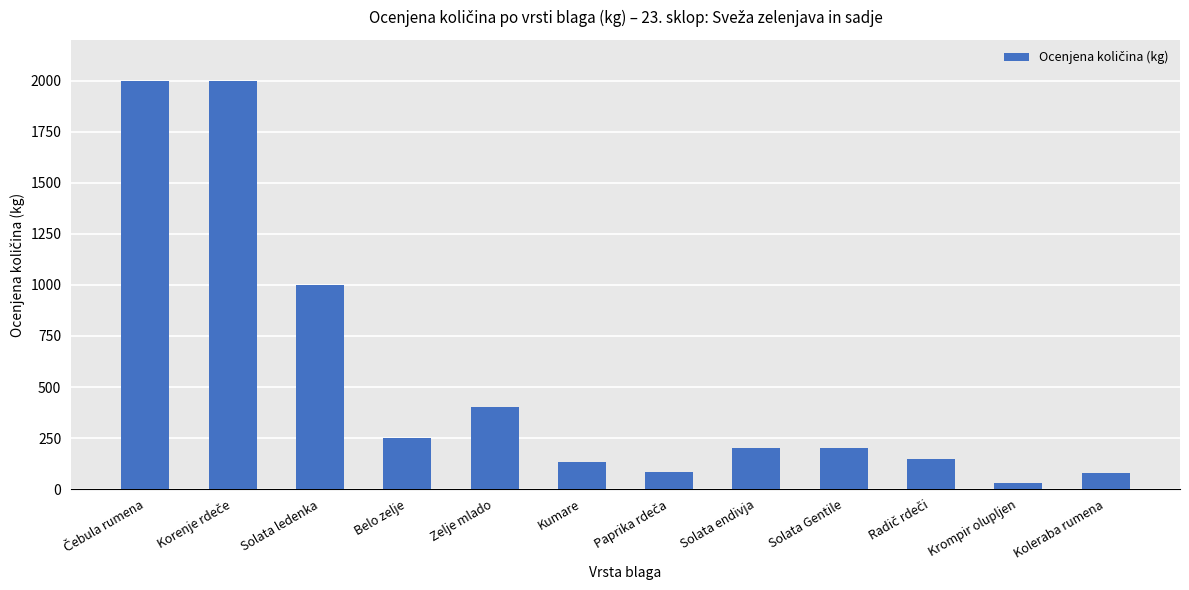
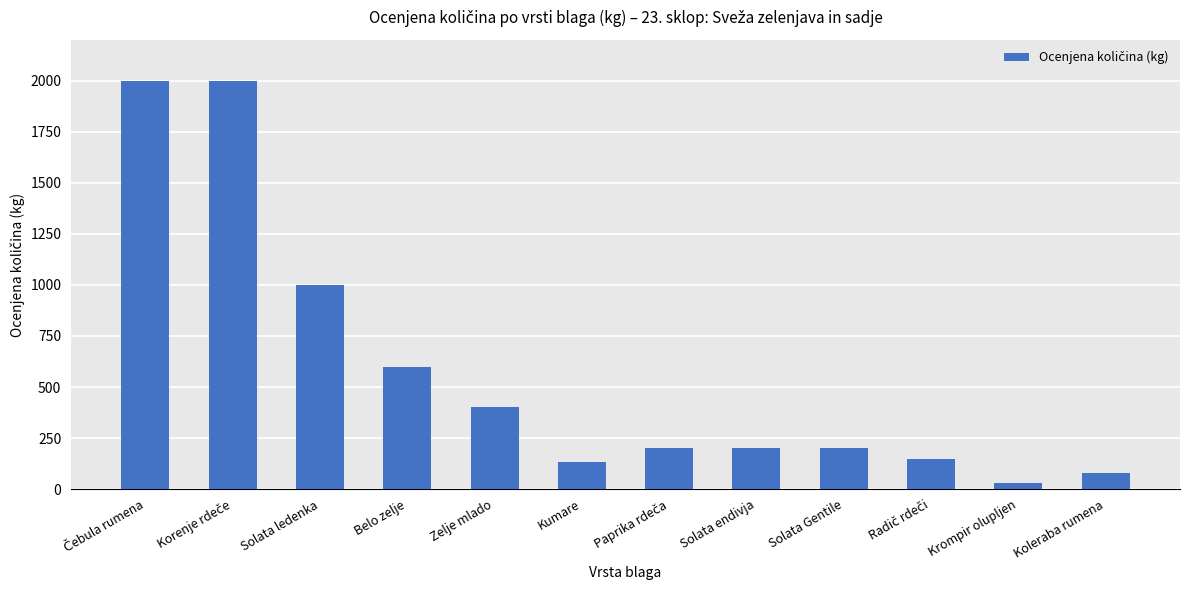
  {
    "Čebula rumena": 2000,
    "Korenje rdeče": 2000,
    "Solata ledenka": 1000,
-   "Belo zelje": 250,
+   "Belo zelje": 600,
    "Zelje mlado": 400,
    "Kumare": 130,
-   "Paprika rdeča": 80,
+   "Paprika rdeča": 200,
    "Solata endivja": 200,
    "Solata Gentile": 200,
    "Radič rdeči": 150,
    "Krompir olupljen": 30,
    "Koleraba rumena": 80
  }
